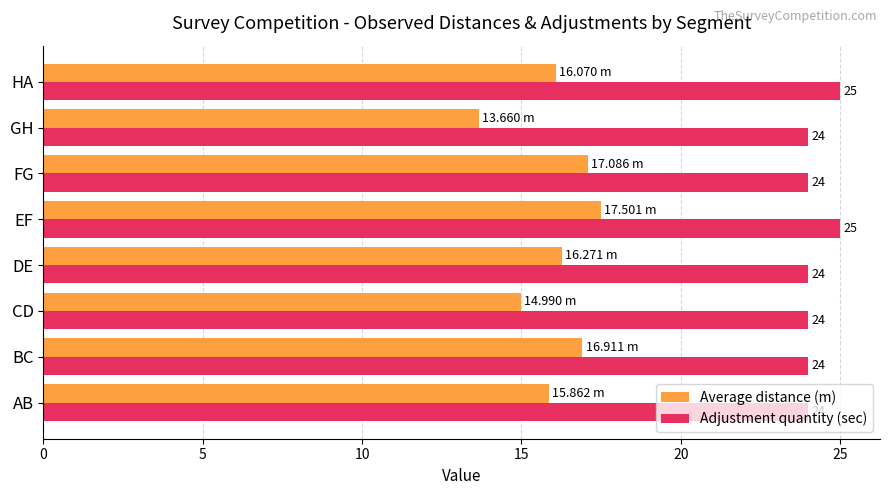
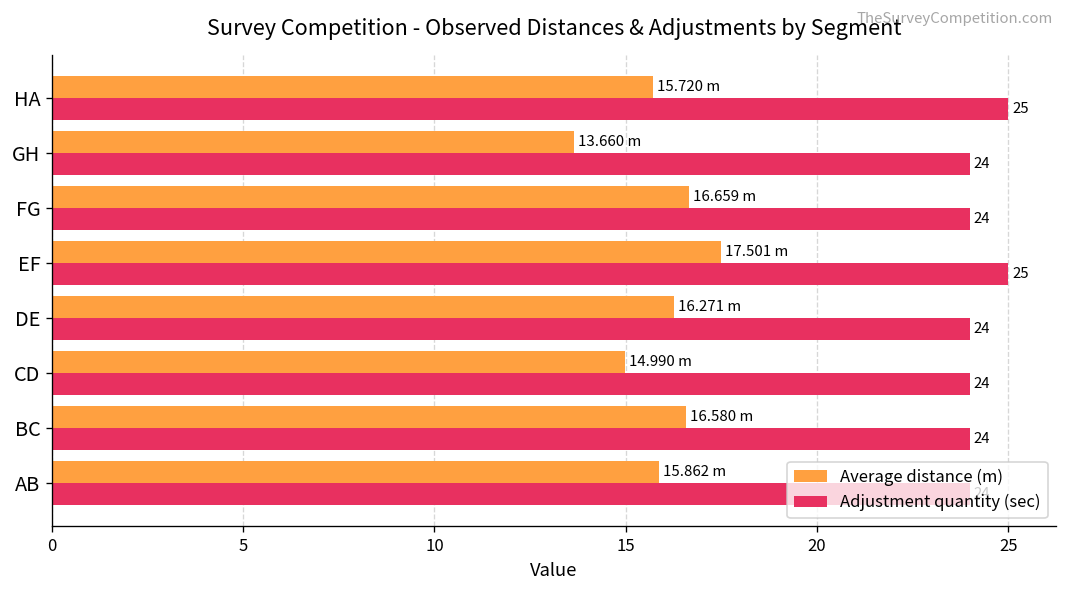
  {
    "Average distance (m)": {
-     "HA": 16.070,
+     "HA": 15.720,
      "GH": 13.660,
-     "FG": 17.086,
+     "FG": 16.659,
      "EF": 17.501,
      "DE": 16.271,
      "CD": 14.990,
-     "BC": 16.911,
+     "BC": 16.580,
      "AB": 15.862
    },
    "Adjustment quantity (sec)": {
      "HA": 25,
      "GH": 24,
      "FG": 24,
      "EF": 25,
      "DE": 24,
      "CD": 24,
      "BC": 24
    }
  }
